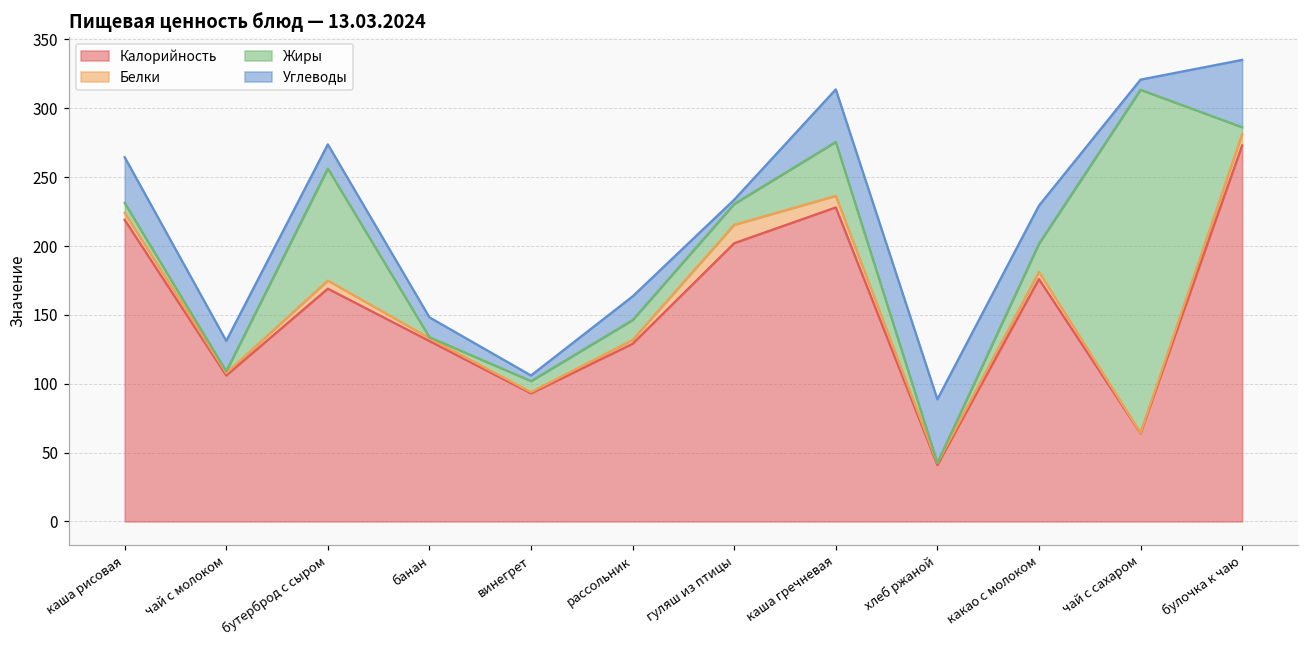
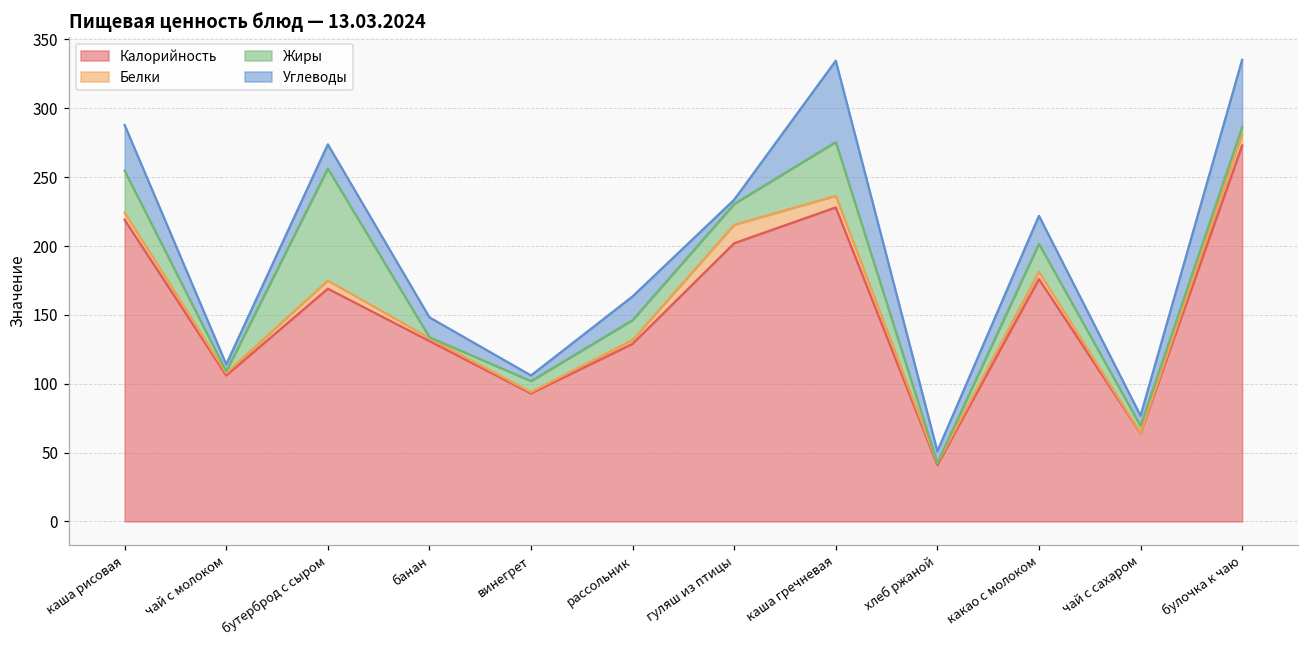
  {
    "Жиры": {
-     "каша рисовая": 7,
+     "каша рисовая": 31,
      "бутерброд с сыром": 81,
      "винегрет": 8,
      "рассольник": 14,
      "гуляш из птицы": 15,
      "каша гречневая": 39,
      "какао с молоком": 20,
-     "чай с сахаром": 249,
+     "чай с сахаром": 5,
      "булочка к чаю": 5
    },
    "Углеводы": {
      "каша рисовая": 33,
-     "чай с молоком": 22,
+     "чай с молоком": 5,
      "бутерброд с сыром": 18,
      "банан": 14,
      "винегрет": 4,
      "рассольник": 17,
      "гуляш из птицы": 3,
-     "каша гречневая": 38,
-     "хлеб ржаной": 46,
-     "какао с молоком": 28,
+     "каша гречневая": 59,
+     "хлеб ржаной": 9,
+     "какао с молоком": 20,
      "чай с сахаром": 7,
      "булочка к чаю": 49
    }
  }
